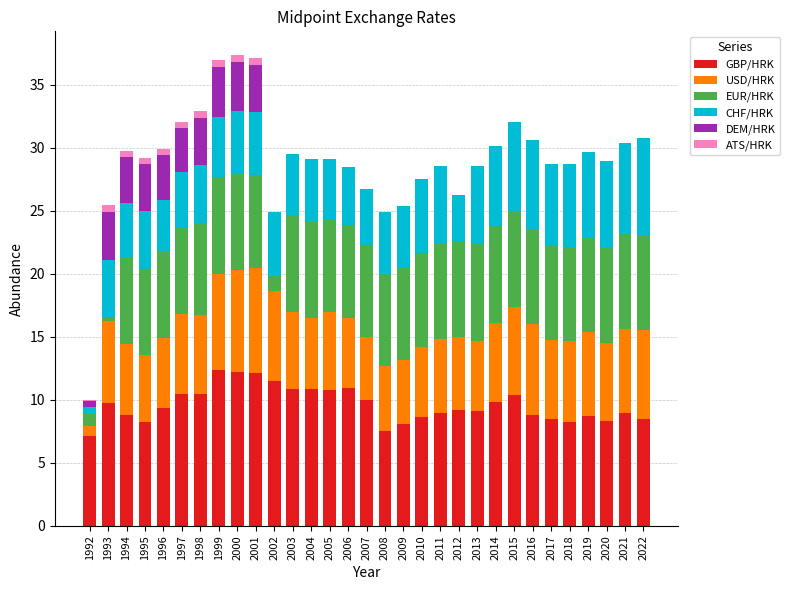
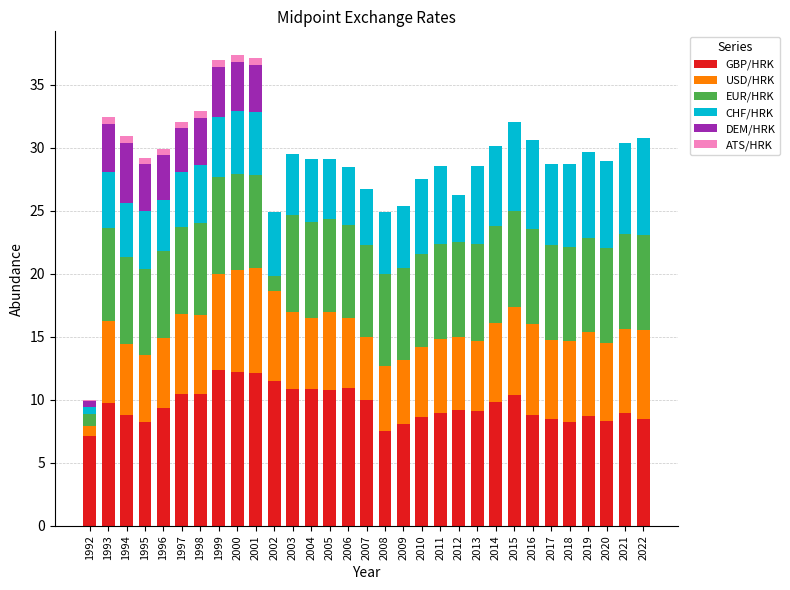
  {
    "GBP/HRK": {
      "1992": 7.1,
      "1993": 9.7,
      "1994": 8.8,
      "1995": 8.2,
      "1996": 9.4,
      "1997": 10.5,
      "1998": 10.5,
      "1999": 12.3,
      "2000": 12.2,
      "2001": 12.1,
      "2002": 11.5,
      "2003": 10.9,
      "2004": 10.8,
      "2005": 10.8,
      "2006": 10.9,
      "2007": 10.0,
      "2008": 7.5,
      "2009": 8.1,
      "2010": 8.6,
      "2011": 9.0,
      "2012": 9.2,
      "2013": 9.1,
      "2014": 9.8,
      "2015": 10.4,
      "2016": 8.8,
      "2017": 8.5,
      "2018": 8.2,
      "2019": 8.7,
      "2020": 8.4,
      "2021": 9.0,
      "2022": 8.5
    },
    "USD/HRK": {
      "1992": 0.8,
      "1993": 6.6,
      "1994": 5.6,
      "1995": 5.3,
      "1996": 5.5,
      "1997": 6.3,
      "1998": 6.2,
      "1999": 7.6,
      "2000": 8.2,
      "2001": 8.4,
      "2002": 7.1,
      "2003": 6.1,
      "2004": 5.6,
      "2005": 6.2,
      "2006": 5.6,
      "2007": 5.0,
      "2008": 5.2,
      "2009": 5.1,
      "2010": 5.6,
      "2011": 5.8,
      "2012": 5.7,
      "2013": 5.5,
      "2014": 6.3,
      "2015": 7.0,
      "2016": 7.2,
      "2017": 6.3,
      "2018": 6.5,
      "2019": 6.6,
      "2020": 6.1,
      "2021": 6.6,
      "2022": 7.1
    },
    "EUR/HRK": {
      "1992": 1.0,
-     "1993": 0.3,
+     "1993": 7.4,
      "1994": 6.9,
      "1995": 6.8,
      "1996": 6.9,
      "1997": 6.9,
      "1998": 7.3,
      "1999": 7.7,
      "2000": 7.6,
      "2001": 7.4,
      "2002": 1.2,
      "2003": 7.6,
      "2004": 7.7,
      "2005": 7.4,
      "2006": 7.3,
      "2007": 7.3,
      "2008": 7.3,
      "2009": 7.3,
      "2010": 7.4,
      "2011": 7.5,
      "2012": 7.5,
      "2013": 7.6,
      "2014": 7.7,
      "2015": 7.6,
      "2016": 7.6,
      "2017": 7.5,
      "2018": 7.4,
      "2019": 7.4,
      "2020": 7.5,
      "2021": 7.5,
      "2022": 7.5
    },
    "CHF/HRK": {
      "1992": 0.5,
      "1993": 4.5,
      "1994": 4.3,
      "1995": 4.6,
      "1996": 4.1,
      "1997": 4.3,
      "1998": 4.6,
      "1999": 4.8,
      "2000": 5.0,
      "2001": 5.0,
      "2002": 5.1,
      "2003": 4.9,
      "2004": 5.0,
      "2005": 4.7,
      "2006": 4.6,
      "2007": 4.4,
      "2008": 4.9,
      "2009": 4.9,
      "2010": 5.9,
      "2011": 6.2,
      "2012": 3.8,
      "2013": 6.2,
      "2014": 6.4,
      "2015": 7.1,
      "2016": 7.0,
      "2017": 6.4,
      "2018": 6.6,
      "2019": 6.8,
      "2020": 6.9,
      "2021": 7.2,
      "2022": 7.7
    },
    "DEM/HRK": {
      "1992": 0.5,
      "1993": 3.8,
-     "1994": 3.6,
+     "1994": 4.8,
      "1995": 3.7,
      "1996": 3.6,
      "1997": 3.5,
      "1998": 3.7,
      "1999": 3.9,
      "2000": 3.9,
      "2001": 3.8,
      "2002": 0.0,
      "2003": 0.0,
      "2004": 0.0,
      "2005": 0.0,
      "2006": 0.0,
      "2007": 0.0,
      "2008": 0.0,
      "2009": 0.0,
      "2010": 0.0,
      "2011": 0.0,
      "2012": 0.0,
      "2013": 0.0,
      "2014": 0.0,
      "2015": 0.0,
      "2016": 0.0,
      "2017": 0.0,
      "2018": 0.0,
      "2019": 0.0,
      "2020": 0.0,
      "2021": 0.0,
      "2022": 0.0
    },
    "ATS/HRK": {
      "1993": 0.5,
      "1994": 0.5,
      "1995": 0.5,
      "1996": 0.5,
      "1997": 0.5,
      "1998": 0.5,
      "1999": 0.6,
      "2000": 0.6,
      "2001": 0.5,
      "2002": 0.0,
      "2003": 0.0,
      "2004": 0.0,
      "2005": 0.0,
      "2006": 0.0,
      "2007": 0.0,
      "2008": 0.0,
      "2009": 0.0,
      "2010": 0.0,
      "2011": 0.0,
      "2012": 0.0,
      "2013": 0.0,
      "2014": 0.0,
      "2015": 0.0,
      "2016": 0.0,
      "2017": 0.0,
      "2018": 0.0,
      "2019": 0.0,
      "2020": 0.0,
      "2021": 0.0,
      "2022": 0.0
    }
  }
